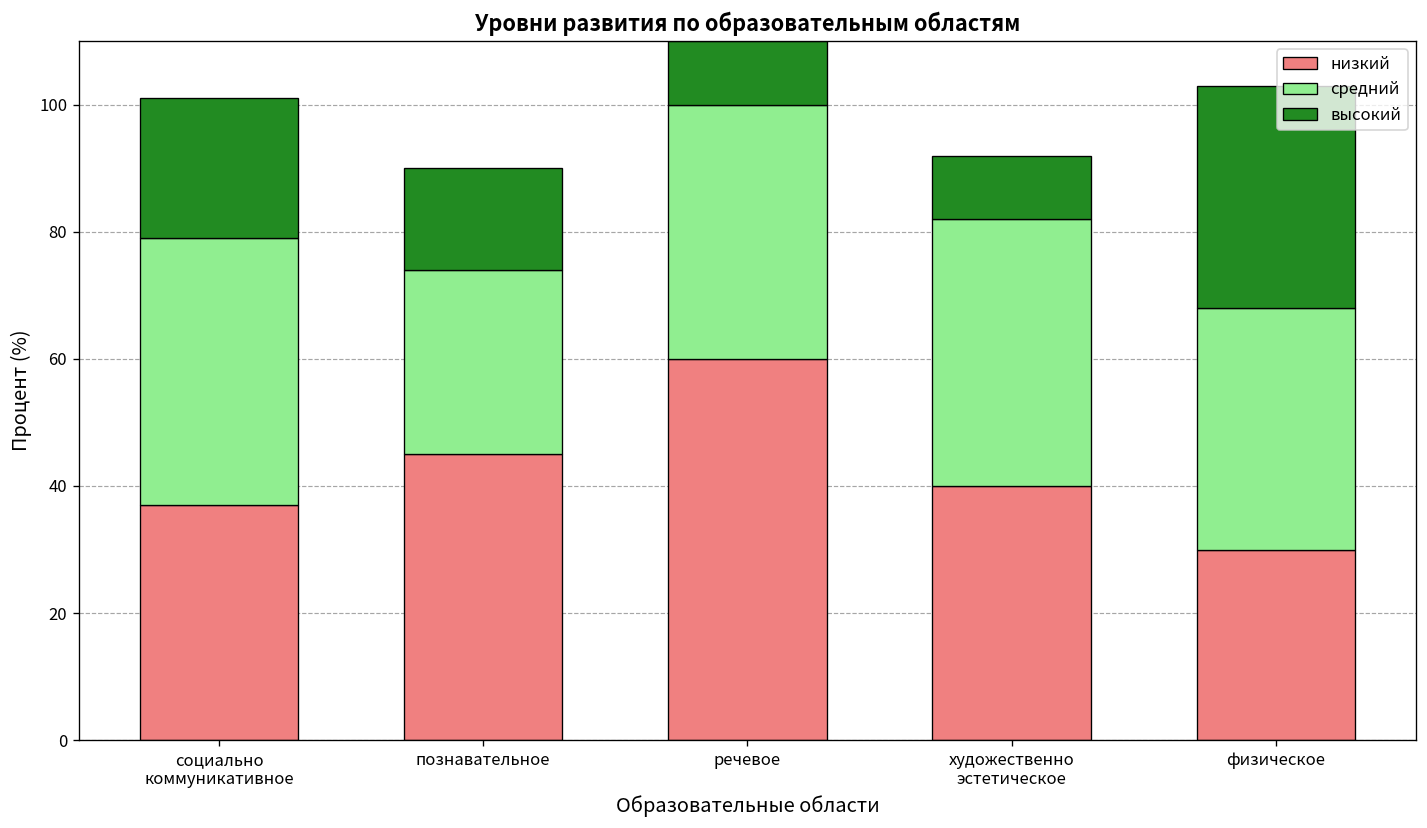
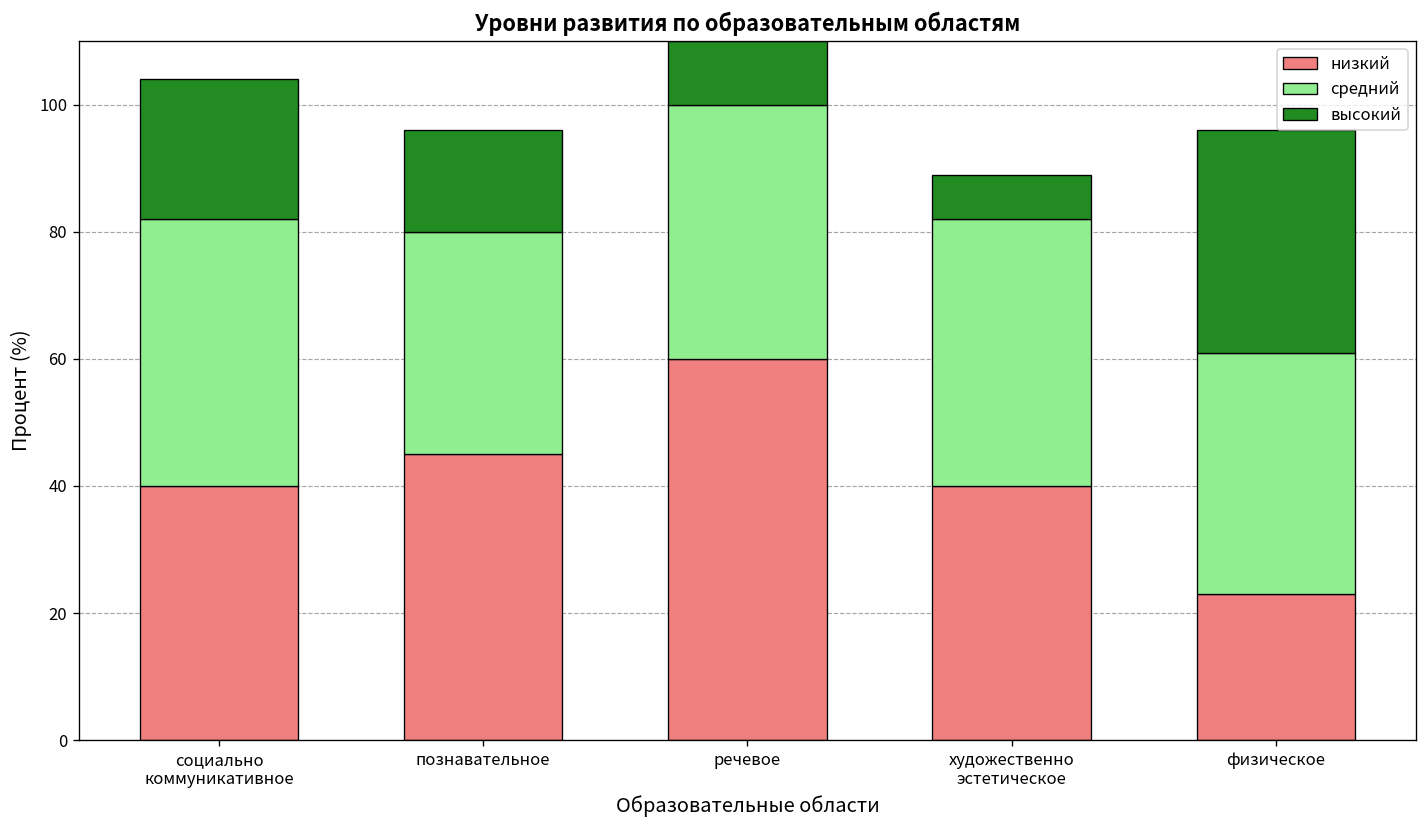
  {
    "низкий": {
-     "социально коммуникативное": 37,
+     "социально коммуникативное": 40,
      "познавательное": 45,
      "речевое": 60,
      "художественно эстетическое": 40,
-     "физическое": 30
+     "физическое": 23
    },
    "средний": {
      "социально коммуникативное": 42,
-     "познавательное": 29,
+     "познавательное": 35,
      "речевое": 40,
      "художественно эстетическое": 42,
      "физическое": 38
    },
    "высокий": {
      "социально коммуникативное": 22,
      "познавательное": 16,
      "речевое": 10,
-     "художественно эстетическое": 10,
+     "художественно эстетическое": 7,
      "физическое": 35
    }
  }
